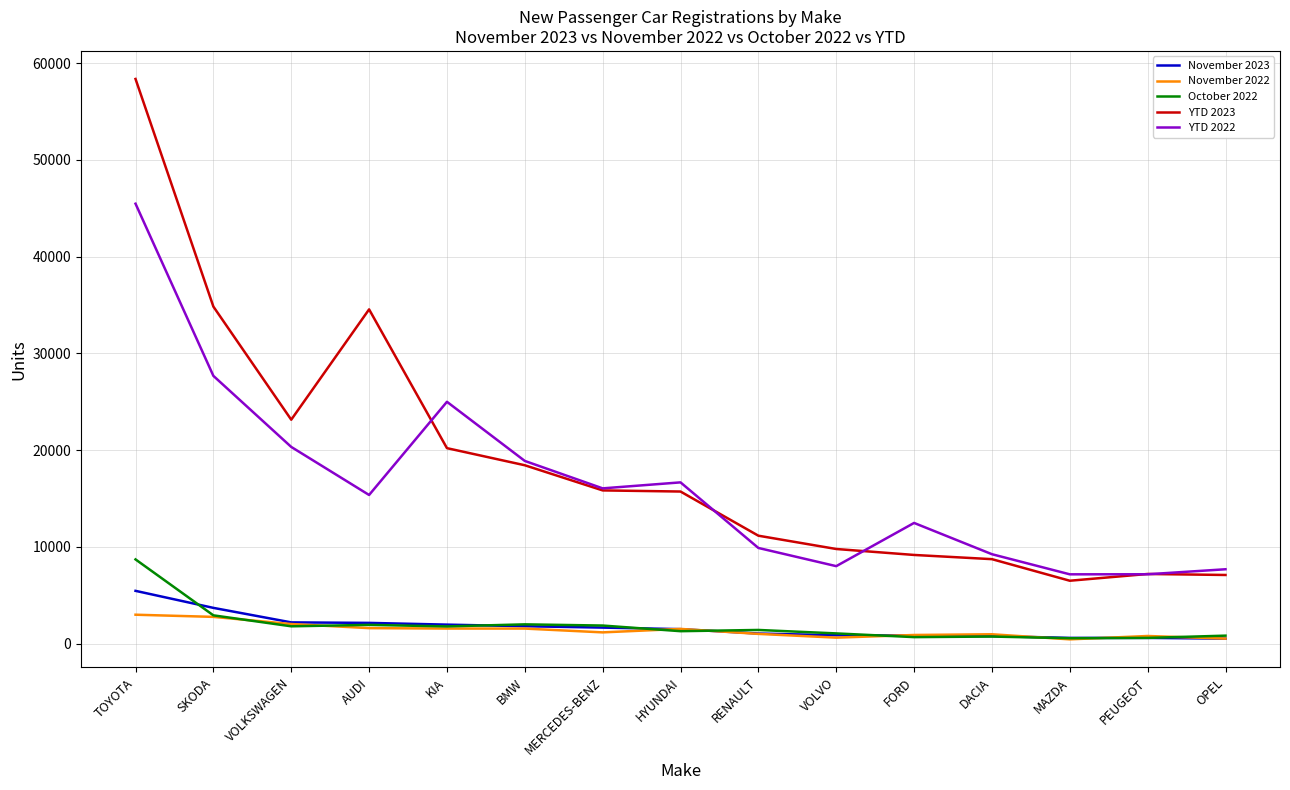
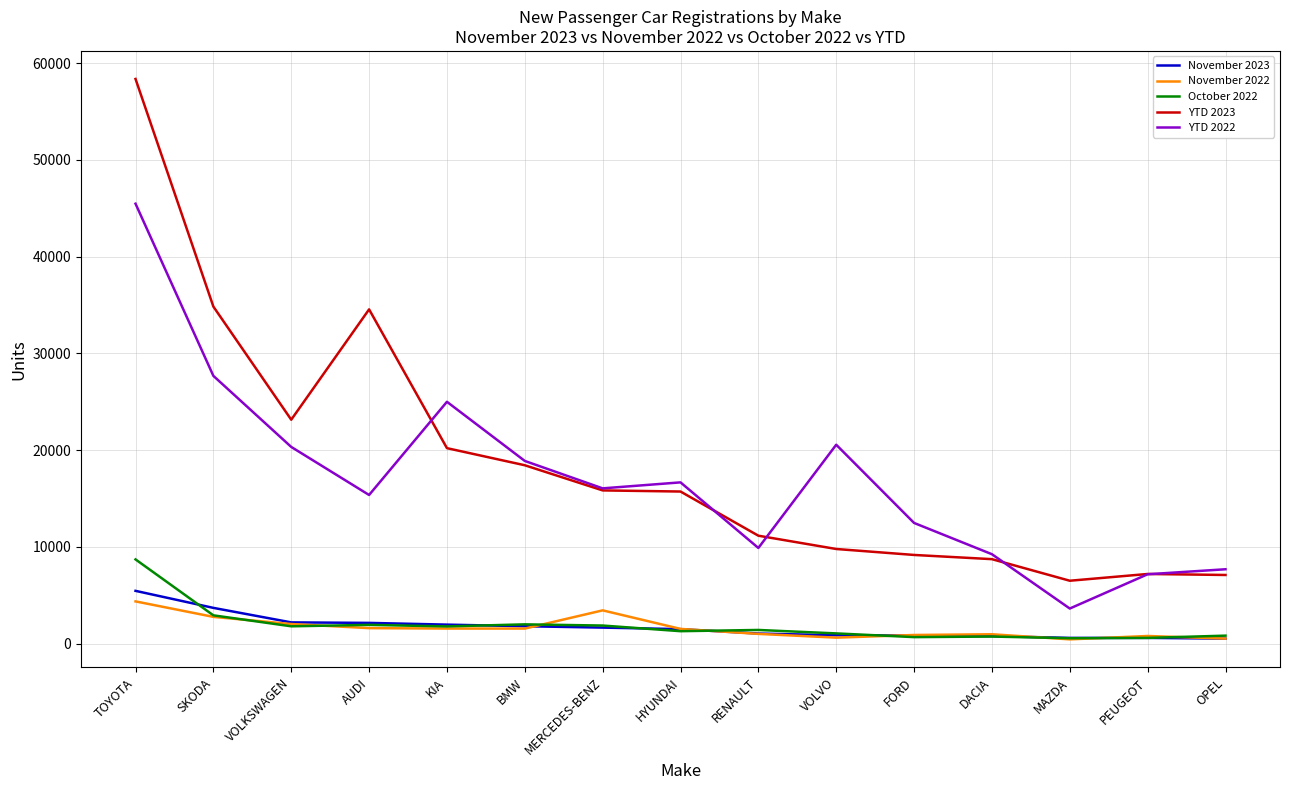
  {
    "November 2023": {
      "TOYOTA": 5000,
      "SKODA": 4000
    },
    "November 2022": {
-     "TOYOTA": 3000,
+     "TOYOTA": 4000,
      "AUDI": 2000,
-     "MERCEDES-BENZ": 1000
+     "MERCEDES-BENZ": 3000
    },
    "October 2022": {
      "TOYOTA": 9000,
      "RENAULT": 1000,
      "OPEL": 1000
    },
    "YTD 2023": {
      "TOYOTA": 58000,
      "SKODA": 35000,
      "VOLKSWAGEN": 23000,
      "AUDI": 35000,
      "KIA": 20000,
      "BMW": 18000,
      "HYUNDAI": 16000,
      "RENAULT": 11000,
      "VOLVO": 10000,
      "FORD": 9000,
      "DACIA": 9000,
      "MAZDA": 6000,
      "OPEL": 7000
    },
    "YTD 2022": {
      "TOYOTA": 45000,
      "SKODA": 28000,
      "VOLKSWAGEN": 20000,
      "AUDI": 15000,
      "KIA": 25000,
      "BMW": 19000,
      "HYUNDAI": 17000,
      "RENAULT": 10000,
-     "VOLVO": 8000,
+     "VOLVO": 21000,
      "FORD": 12000,
      "DACIA": 9000,
-     "MAZDA": 7000,
+     "MAZDA": 4000,
      "OPEL": 8000
    }
  }
